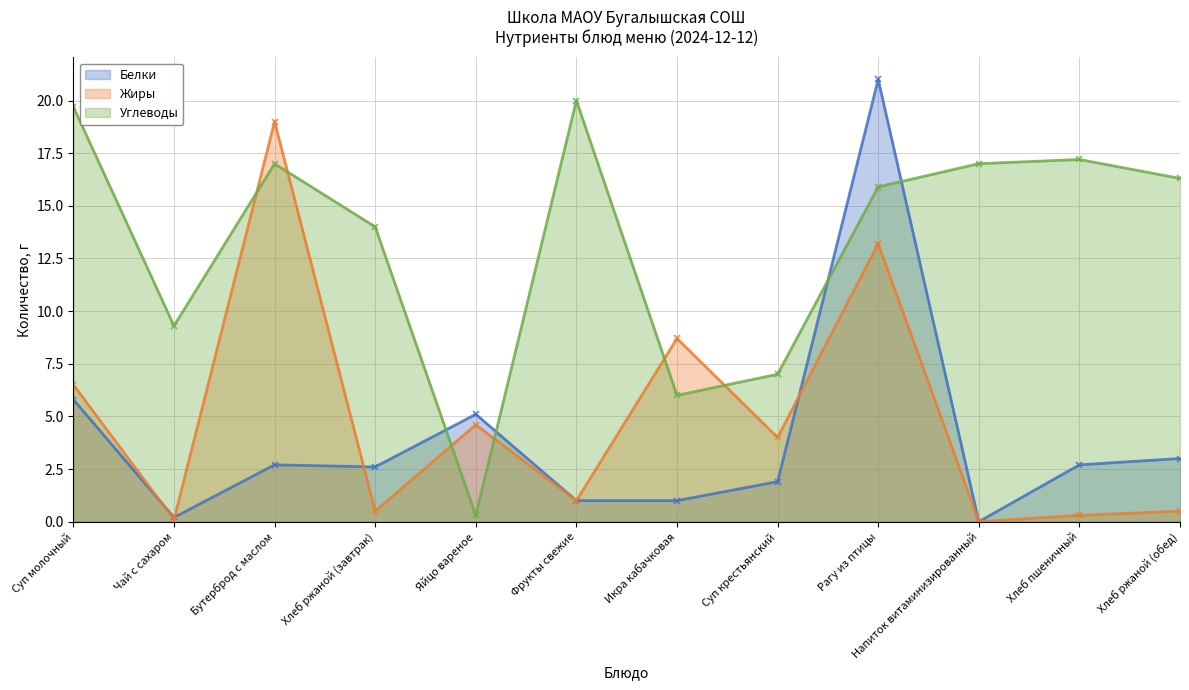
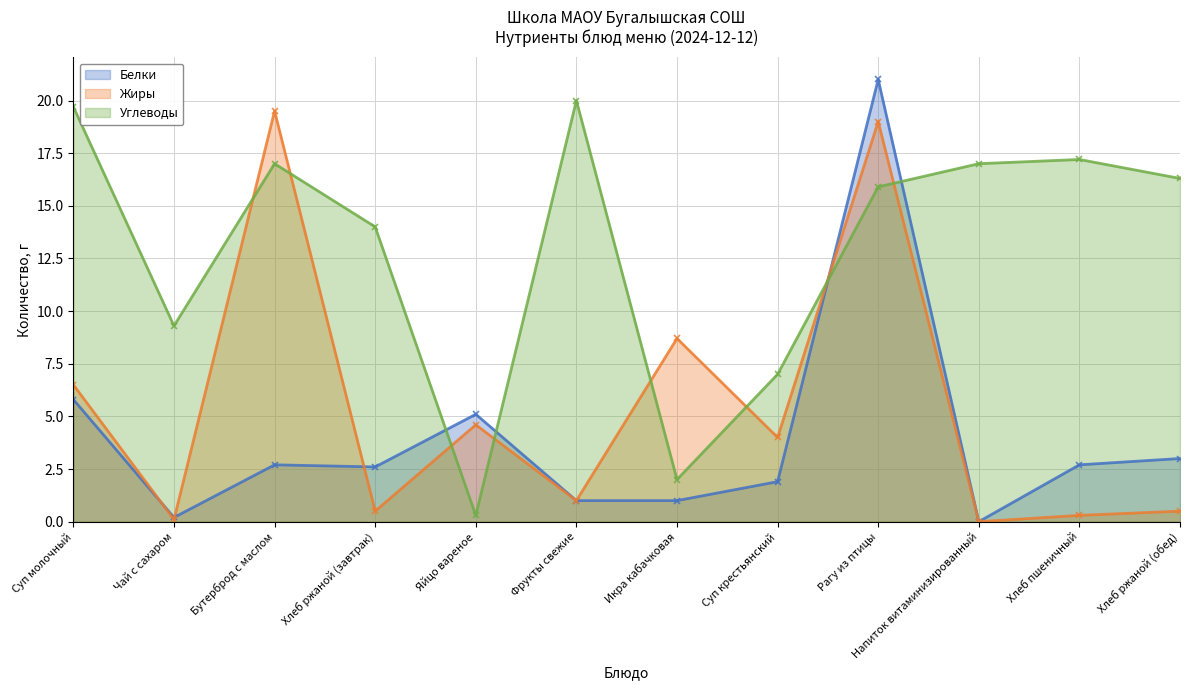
  {
    "Белки": {
      "Суп молочный": 5.8,
      "Бутерброд с маслом": 2.7,
      "Хлеб ржаной (завтрак)": 2.6,
      "Яйцо вареное": 5.1,
      "Икра кабачковая": 1.0,
      "Суп крестьянский": 1.9,
      "Рагу из птицы": 21.0,
      "Хлеб пшеничный": 2.7,
      "Хлеб ржаной (обед)": 3.0
    },
    "Жиры": {
      "Суп молочный": 6.5,
-     "Бутерброд с маслом": 19.0,
+     "Бутерброд с маслом": 19.5,
      "Хлеб ржаной (завтрак)": 0.5,
      "Яйцо вареное": 4.6,
      "Икра кабачковая": 8.7,
      "Суп крестьянский": 4.0,
-     "Рагу из птицы": 13.2,
+     "Рагу из птицы": 19.0,
      "Хлеб пшеничный": 0.3,
      "Хлеб ржаной (обед)": 0.5
    },
    "Углеводы": {
      "Суп молочный": 19.7,
      "Чай с сахаром": 9.3,
      "Бутерброд с маслом": 17,
      "Хлеб ржаной (завтрак)": 14,
      "Яйцо вареное": 0.3,
      "Фрукты свежие": 20,
-     "Икра кабачковая": 6,
+     "Икра кабачковая": 2,
      "Суп крестьянский": 7,
      "Рагу из птицы": 16,
      "Напиток витаминизированный": 17,
      "Хлеб пшеничный": 17.2,
      "Хлеб ржаной (обед)": 16.3
    }
  }
